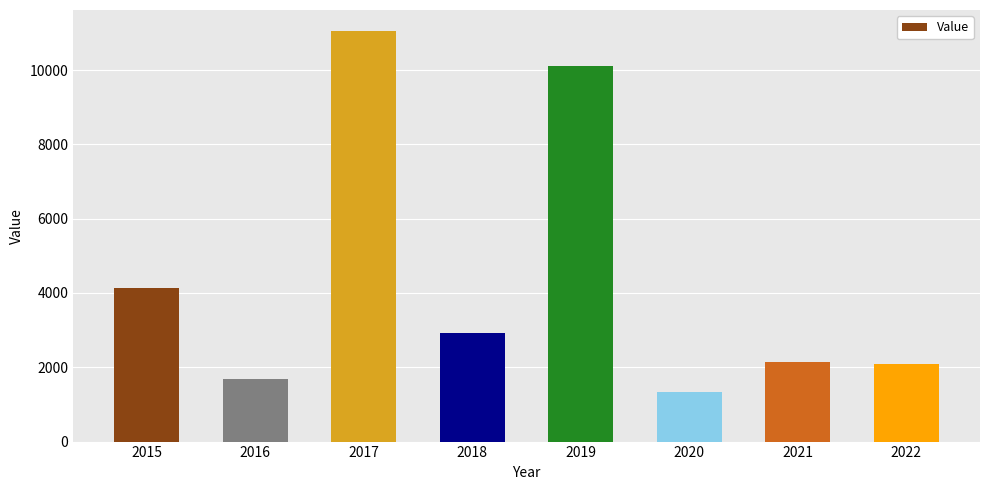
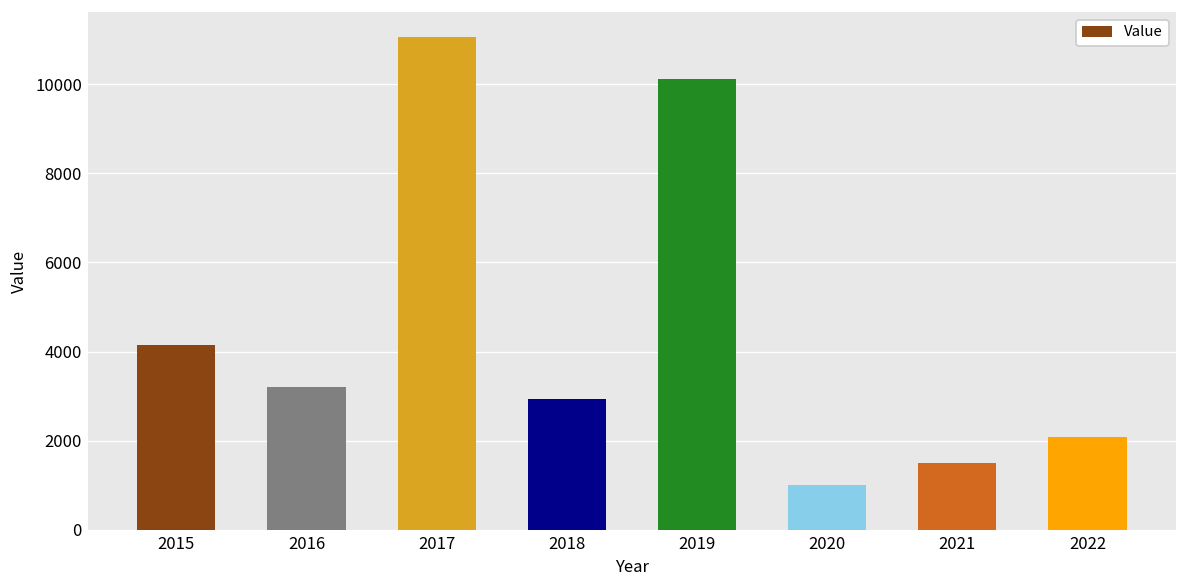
  {
    "2015": 4100,
-   "2016": 1700,
+   "2016": 3200,
    "2017": 11100,
    "2018": 2900,
    "2019": 10100,
-   "2020": 1300,
-   "2021": 2200,
+   "2020": 1000,
+   "2021": 1500,
    "2022": 2100
  }
